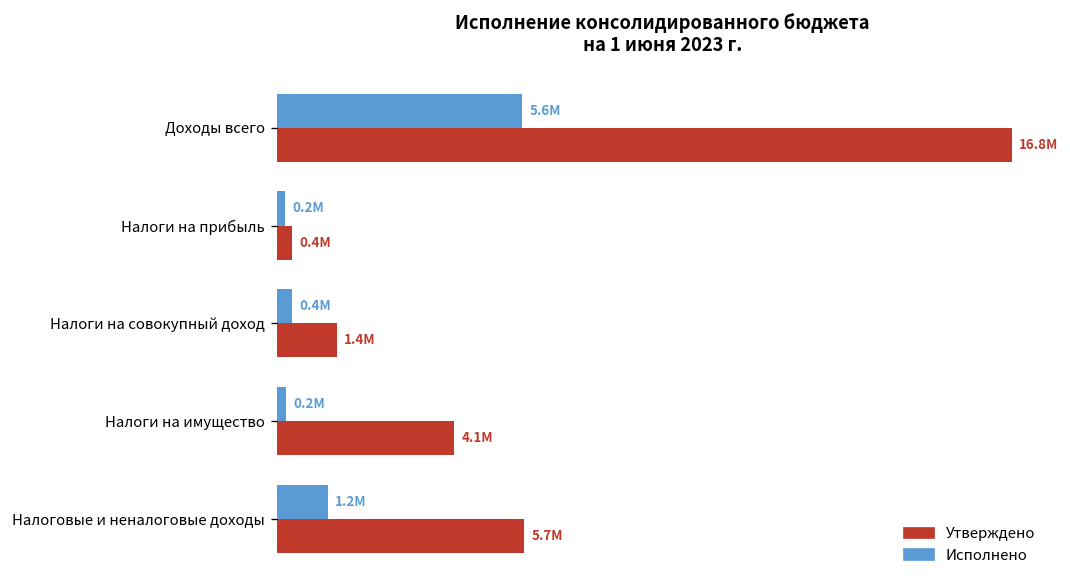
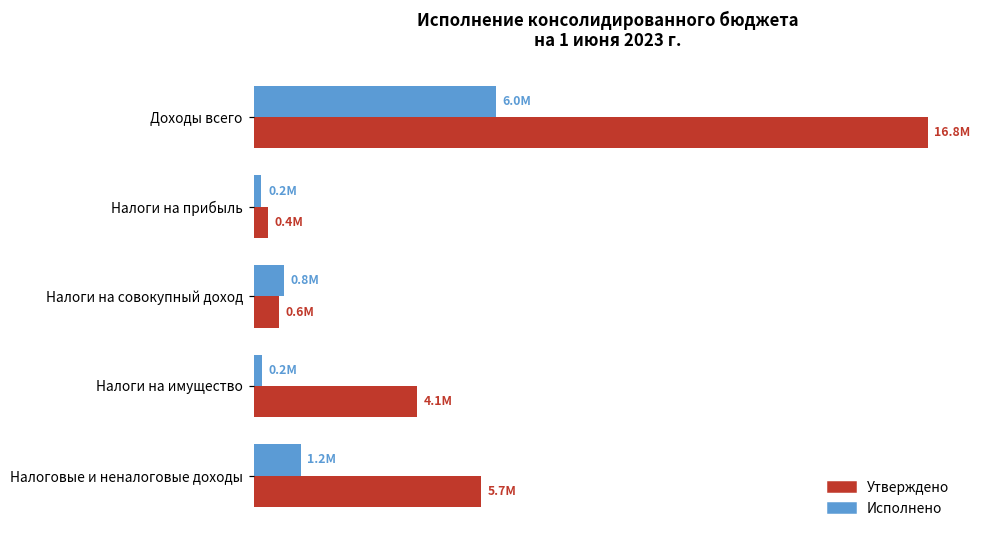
  {
    "Утверждено": {
-     "Налоги на совокупный доход": "1.4М"
+     "Налоги на совокупный доход": "0.6М"
    },
    "Исполнено": {
-     "Доходы всего": "5.6М",
-     "Налоги на совокупный доход": "0.4М"
+     "Доходы всего": "6.0М",
+     "Налоги на совокупный доход": "0.8М"
    }
  }
